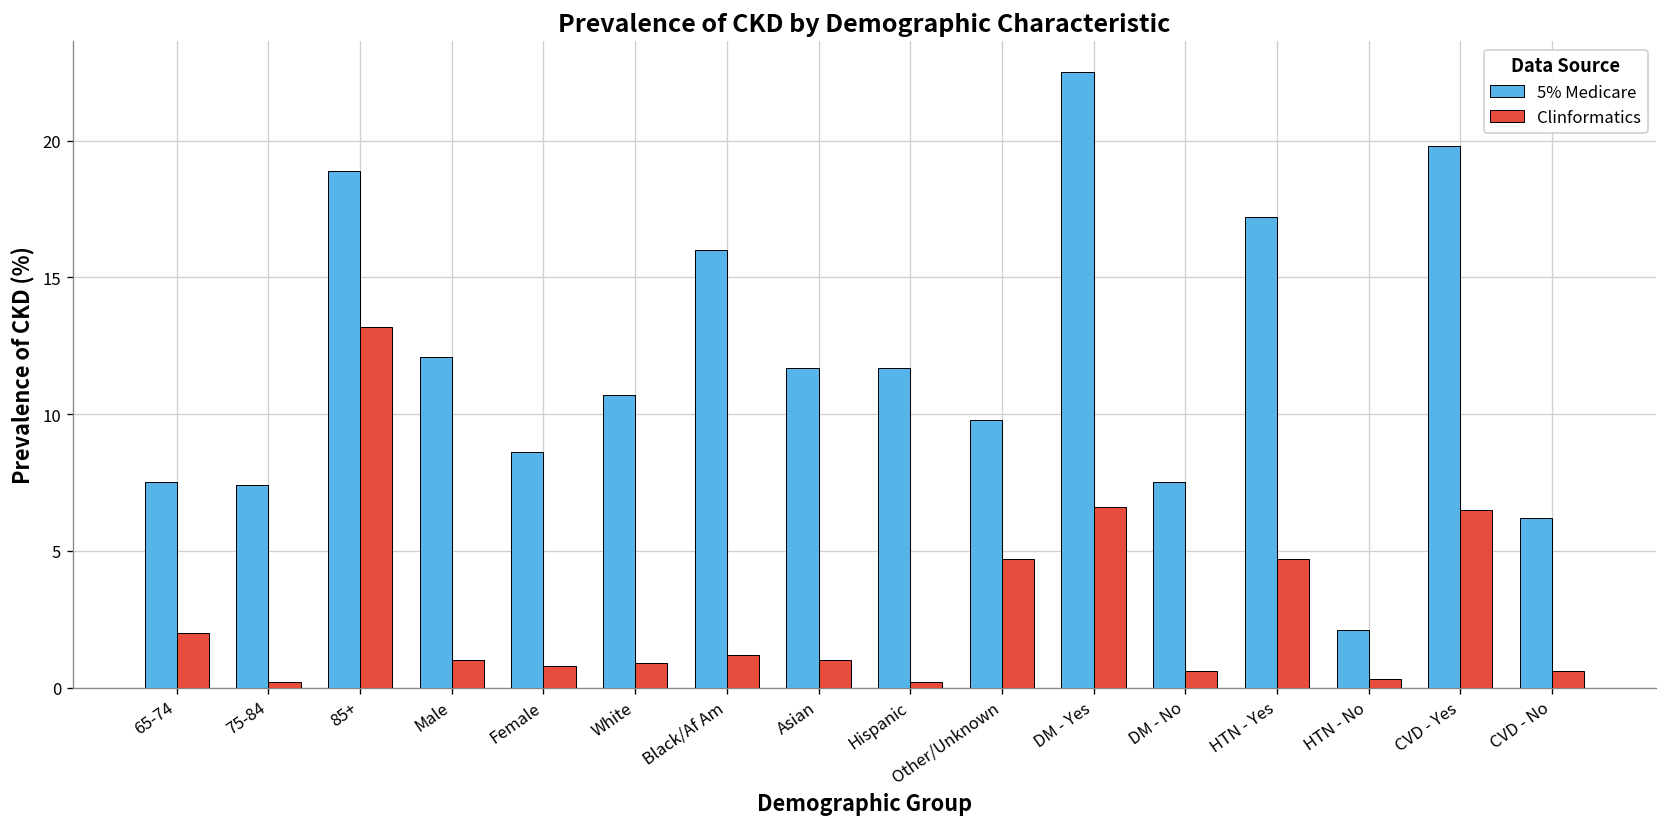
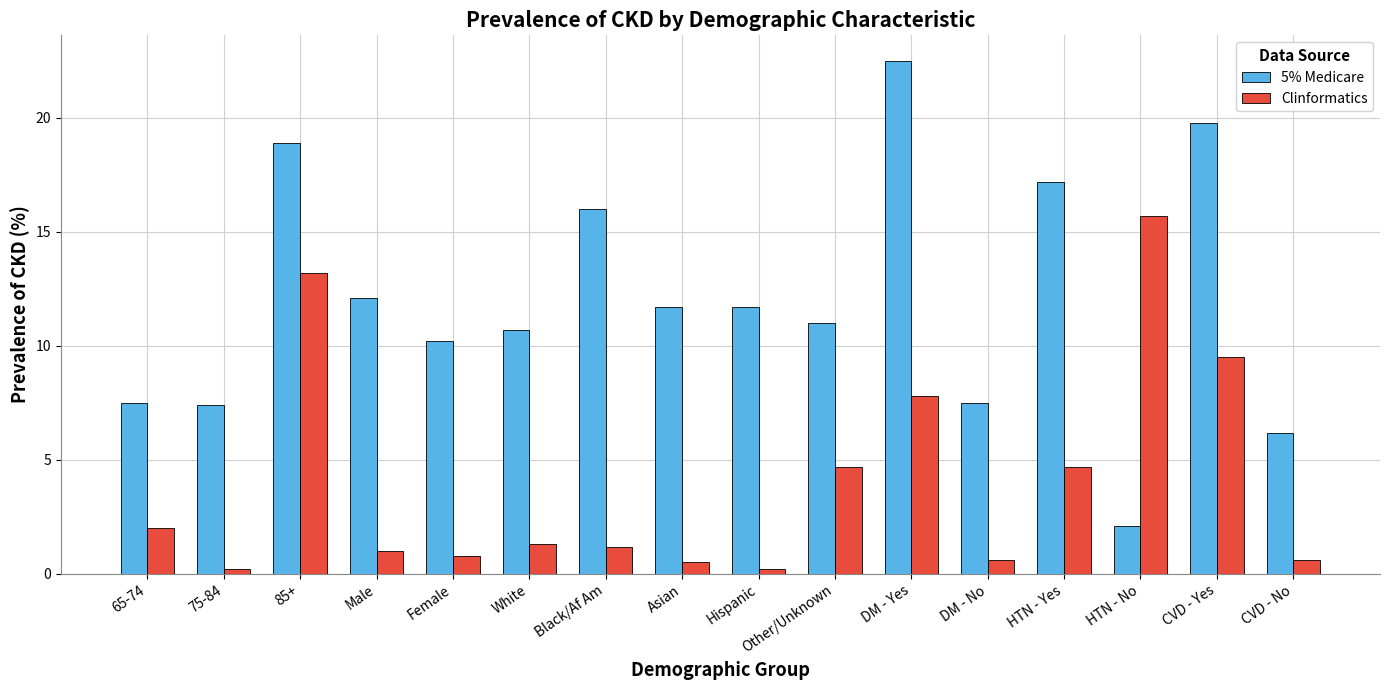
  {
    "5% Medicare": {
      "65-74": 7.5,
      "75-84": 7.4,
      "85+": 18.9,
      "Male": 12.1,
-     "Female": 8.6,
+     "Female": 10.2,
      "White": 10.7,
      "Black/Af Am": 16.0,
      "Asian": 11.7,
      "Hispanic": 11.7,
-     "Other/Unknown": 9.8,
+     "Other/Unknown": 11.0,
      "DM - Yes": 22.5,
      "DM - No": 7.5,
      "HTN - Yes": 17.2,
      "HTN - No": 2.1,
      "CVD - Yes": 19.8,
      "CVD - No": 6.2
    },
    "Clinformatics": {
      "65-74": 2.0,
      "75-84": 0.2,
      "85+": 13.2,
      "Male": 1.0,
      "Female": 0.8,
-     "White": 0.9,
+     "White": 1.3,
      "Black/Af Am": 1.2,
-     "Asian": 1.0,
+     "Asian": 0.5,
      "Hispanic": 0.2,
      "Other/Unknown": 4.7,
-     "DM - Yes": 6.6,
+     "DM - Yes": 7.8,
      "DM - No": 0.6,
      "HTN - Yes": 4.7,
-     "HTN - No": 0.3,
-     "CVD - Yes": 6.5,
+     "HTN - No": 15.7,
+     "CVD - Yes": 9.5,
      "CVD - No": 0.6
    }
  }
